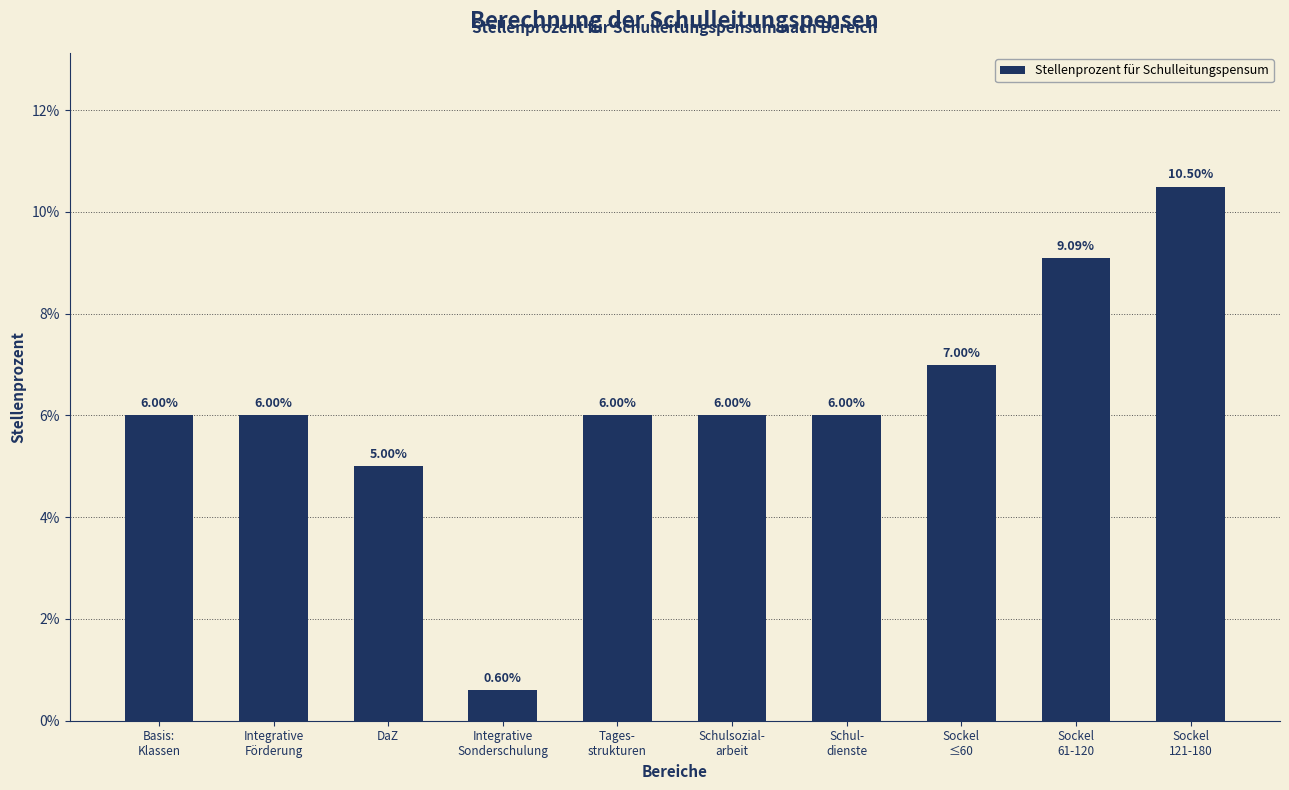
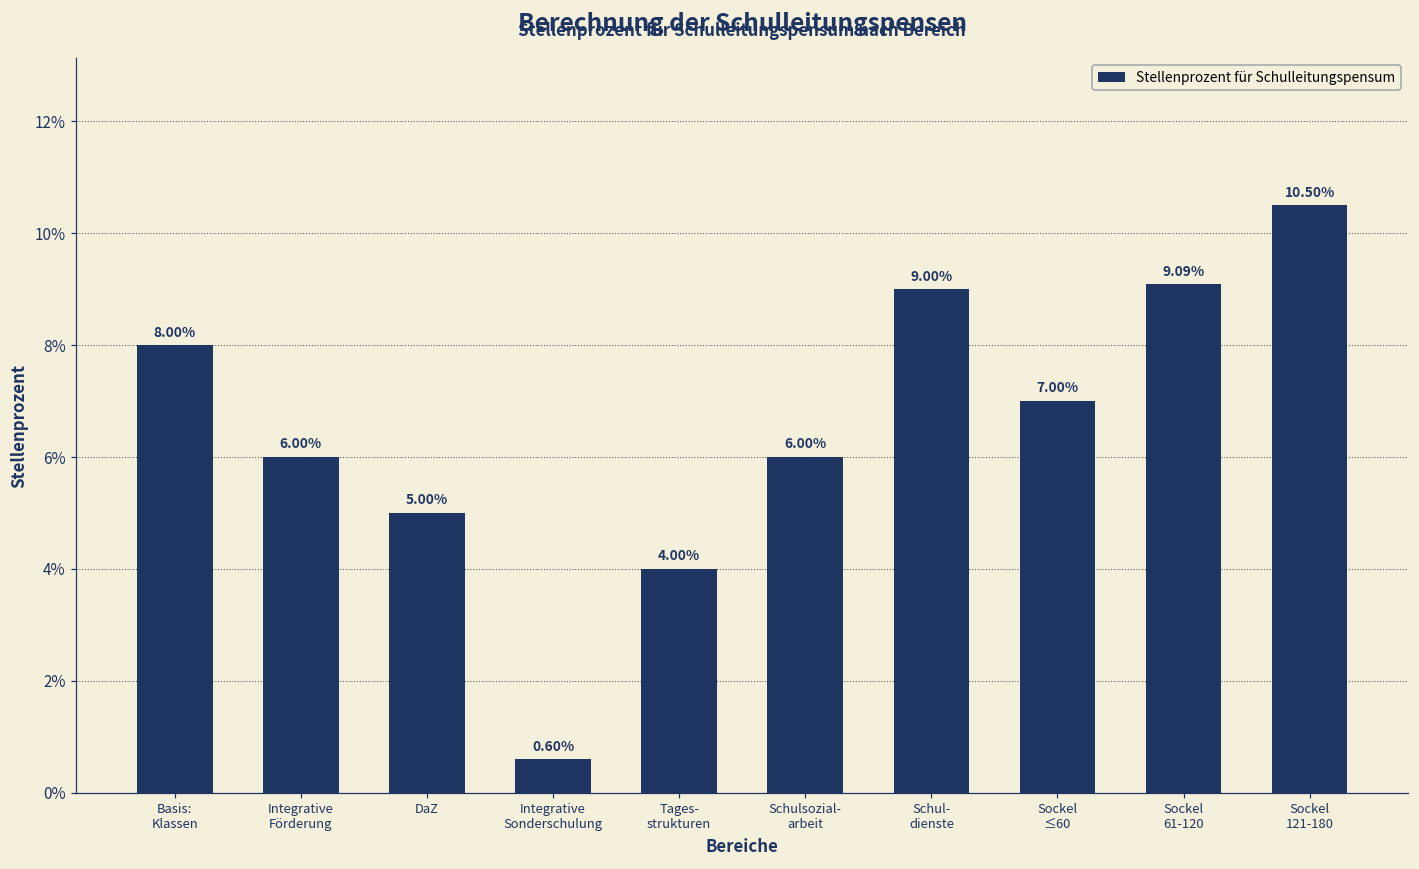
  {
-   "Basis: Klassen": "6.00%",
+   "Basis: Klassen": "8.00%",
    "Integrative Förderung": "6.00%",
    "DaZ": "5.00%",
    "Integrative Sonderschulung": "0.60%",
-   "Tages- strukturen": "6.00%",
+   "Tages- strukturen": "4.00%",
    "Schulsozial- arbeit": "6.00%",
-   "Schul- dienste": "6.00%",
+   "Schul- dienste": "9.00%",
    "Sockel ≤60": "7.00%",
    "Sockel 61-120": "9.09%",
    "Sockel 121-180": "10.50%"
  }
